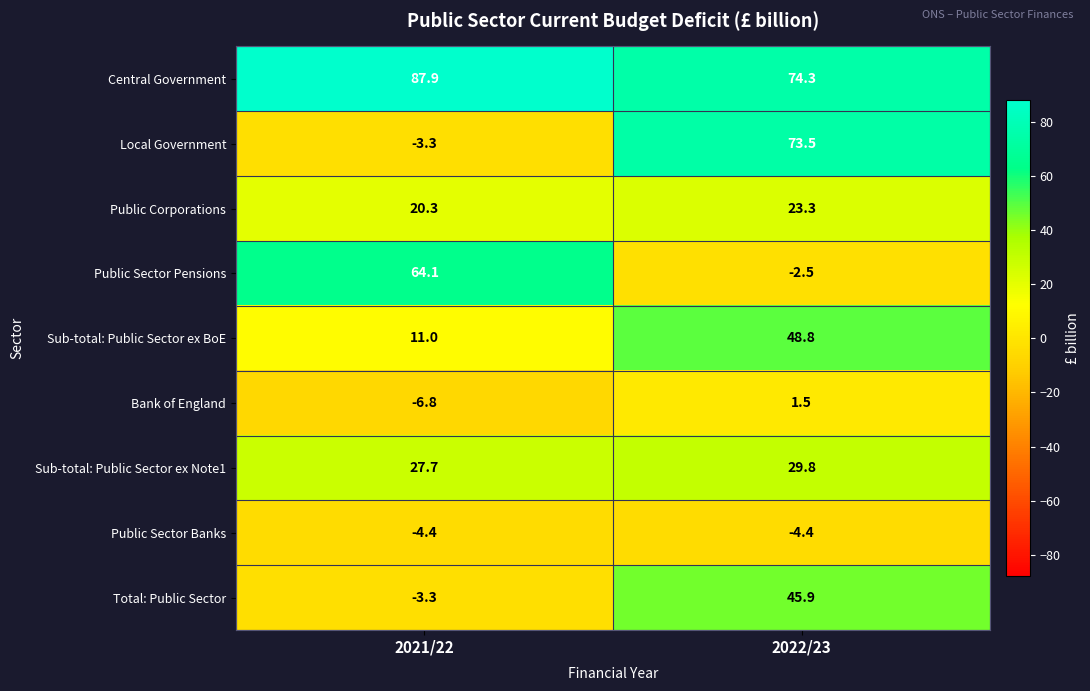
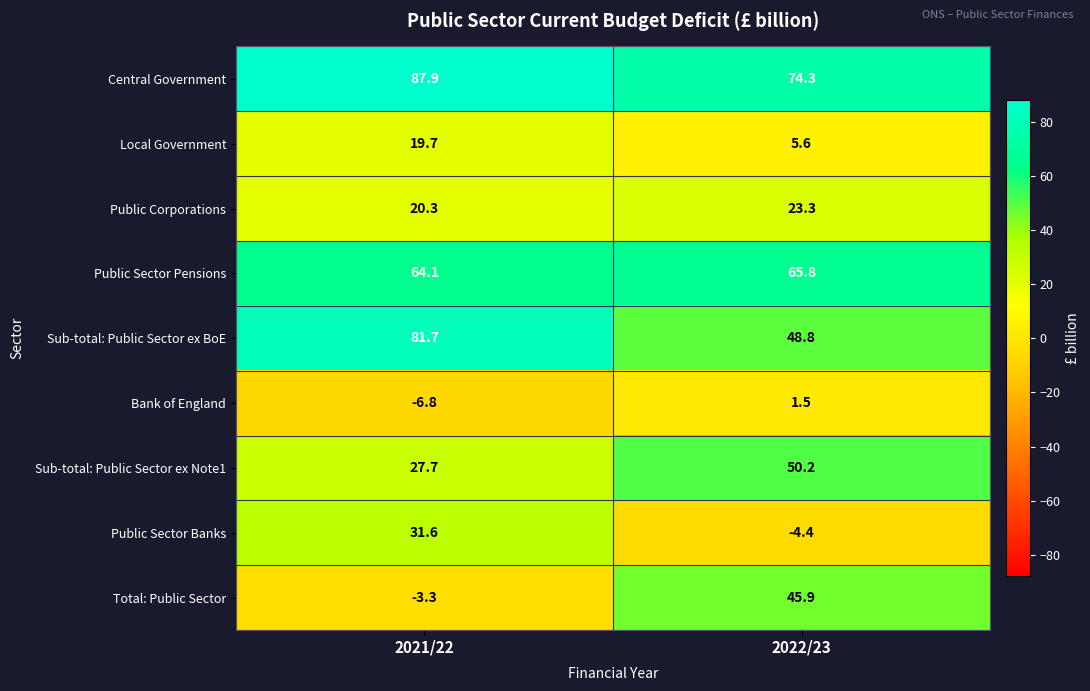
  {
    "Central Government": {
      "2021/22": 87.9,
      "2022/23": 74.3
    },
    "Local Government": {
-     "2021/22": -3.3,
-     "2022/23": 73.5
+     "2021/22": 19.7,
+     "2022/23": 5.6
    },
    "Public Corporations": {
      "2021/22": 20.3,
      "2022/23": 23.3
    },
    "Public Sector Pensions": {
      "2021/22": 64.1,
-     "2022/23": -2.5
+     "2022/23": 65.8
    },
    "Sub-total: Public Sector ex BoE": {
-     "2021/22": 11.0,
+     "2021/22": 81.7,
      "2022/23": 48.8
    },
    "Bank of England": {
      "2021/22": -6.8,
      "2022/23": 1.5
    },
    "Sub-total: Public Sector ex Note1": {
      "2021/22": 27.7,
-     "2022/23": 29.8
+     "2022/23": 50.2
    },
    "Public Sector Banks": {
-     "2021/22": -4.4,
+     "2021/22": 31.6,
      "2022/23": -4.4
    },
    "Total: Public Sector": {
      "2021/22": -3.3,
      "2022/23": 45.9
    }
  }
